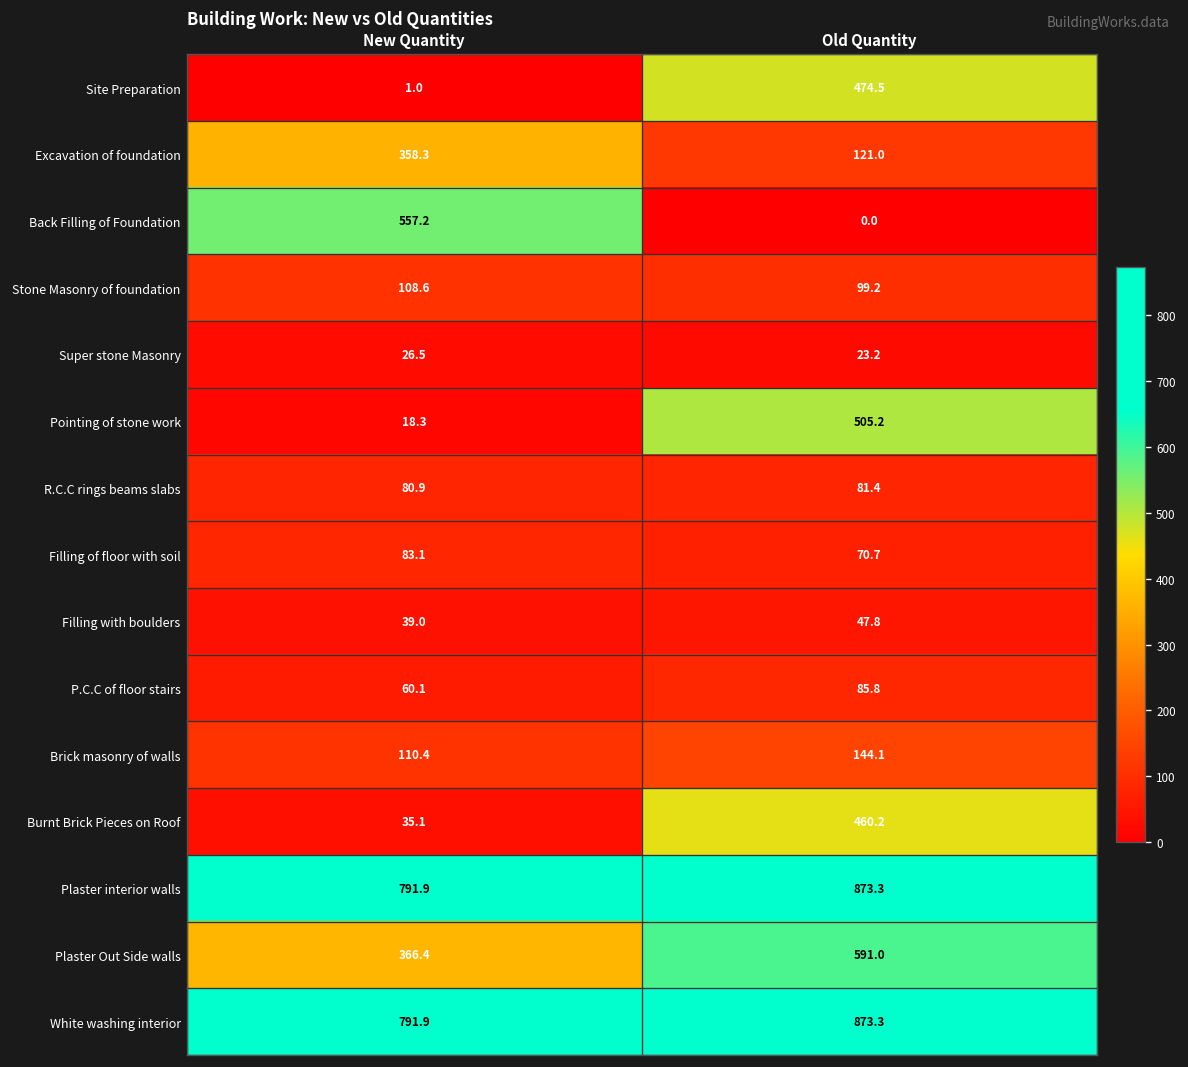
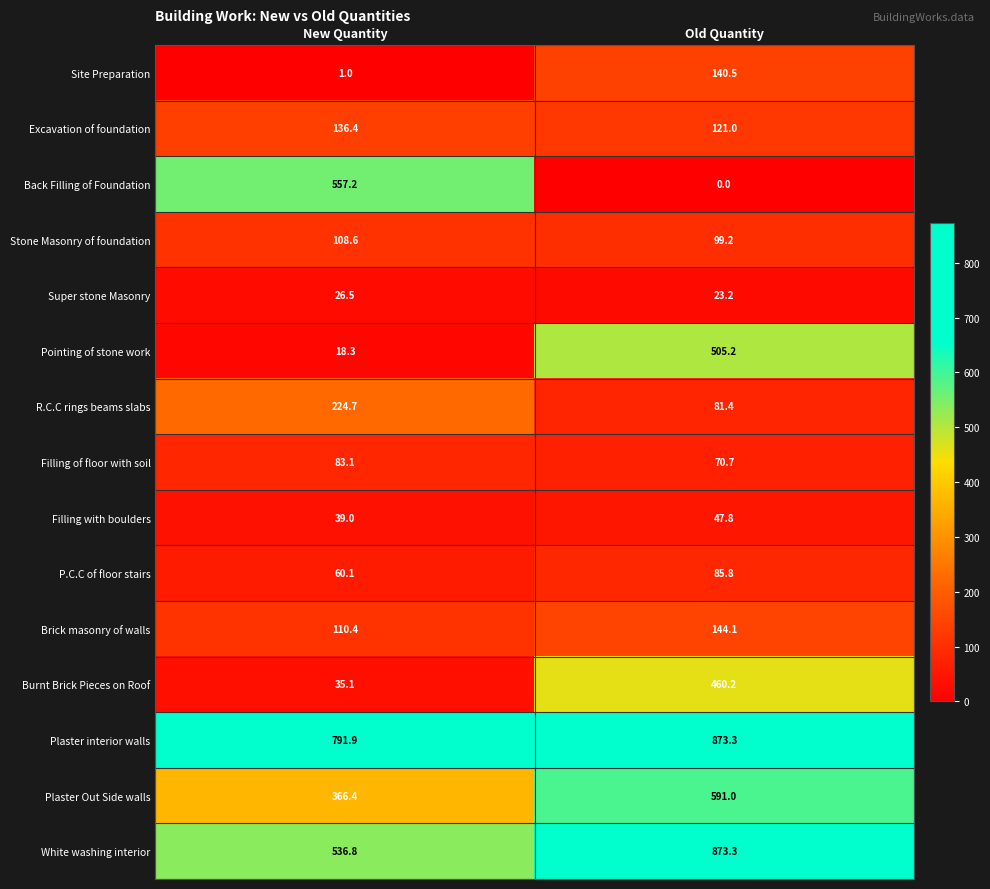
  {
    "Site Preparation": {
      "New Quantity": 1.0,
-     "Old Quantity": 474.5
+     "Old Quantity": 140.5
    },
    "Excavation of foundation": {
-     "New Quantity": 358.3,
+     "New Quantity": 136.4,
      "Old Quantity": 121.0
    },
    "Back Filling of Foundation": {
      "New Quantity": 557.2,
      "Old Quantity": 0.0
    },
    "Stone Masonry of foundation": {
      "New Quantity": 108.6,
      "Old Quantity": 99.2
    },
    "Super stone Masonry": {
      "New Quantity": 26.5,
      "Old Quantity": 23.2
    },
    "Pointing of stone work": {
      "New Quantity": 18.3,
      "Old Quantity": 505.2
    },
    "R.C.C rings beams slabs": {
-     "New Quantity": 80.9,
+     "New Quantity": 224.7,
      "Old Quantity": 81.4
    },
    "Filling of floor with soil": {
      "New Quantity": 83.1,
      "Old Quantity": 70.7
    },
    "Filling with boulders": {
      "New Quantity": 39.0,
      "Old Quantity": 47.8
    },
    "P.C.C of floor stairs": {
      "New Quantity": 60.1,
      "Old Quantity": 85.8
    },
    "Brick masonry of walls": {
      "New Quantity": 110.4,
      "Old Quantity": 144.1
    },
    "Burnt Brick Pieces on Roof": {
      "New Quantity": 35.1,
      "Old Quantity": 460.2
    },
    "Plaster interior walls": {
      "New Quantity": 791.9,
      "Old Quantity": 873.3
    },
    "Plaster Out Side walls": {
      "New Quantity": 366.4,
      "Old Quantity": 591.0
    },
    "White washing interior": {
-     "New Quantity": 791.9,
+     "New Quantity": 536.8,
      "Old Quantity": 873.3
    }
  }
